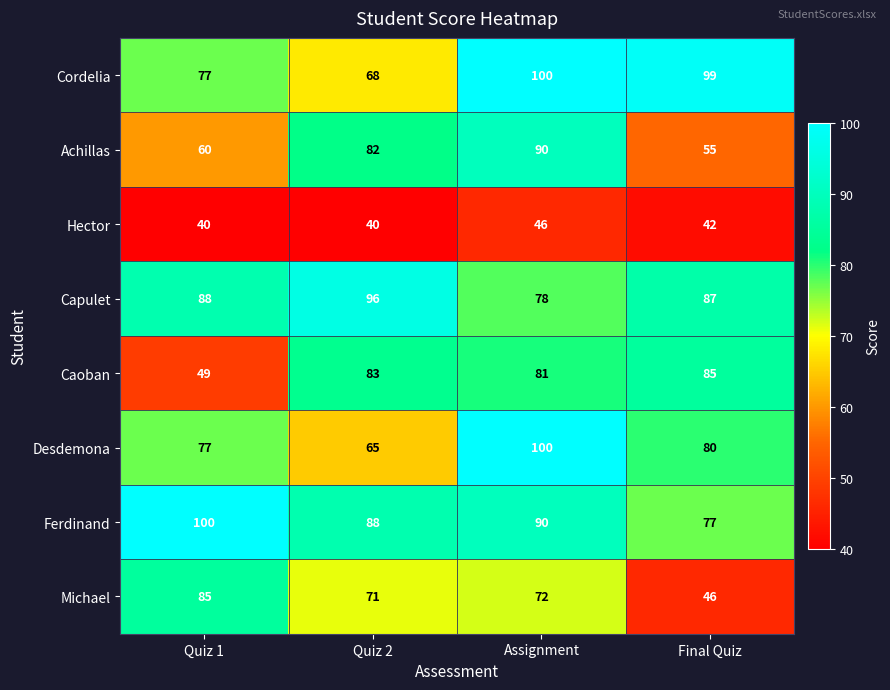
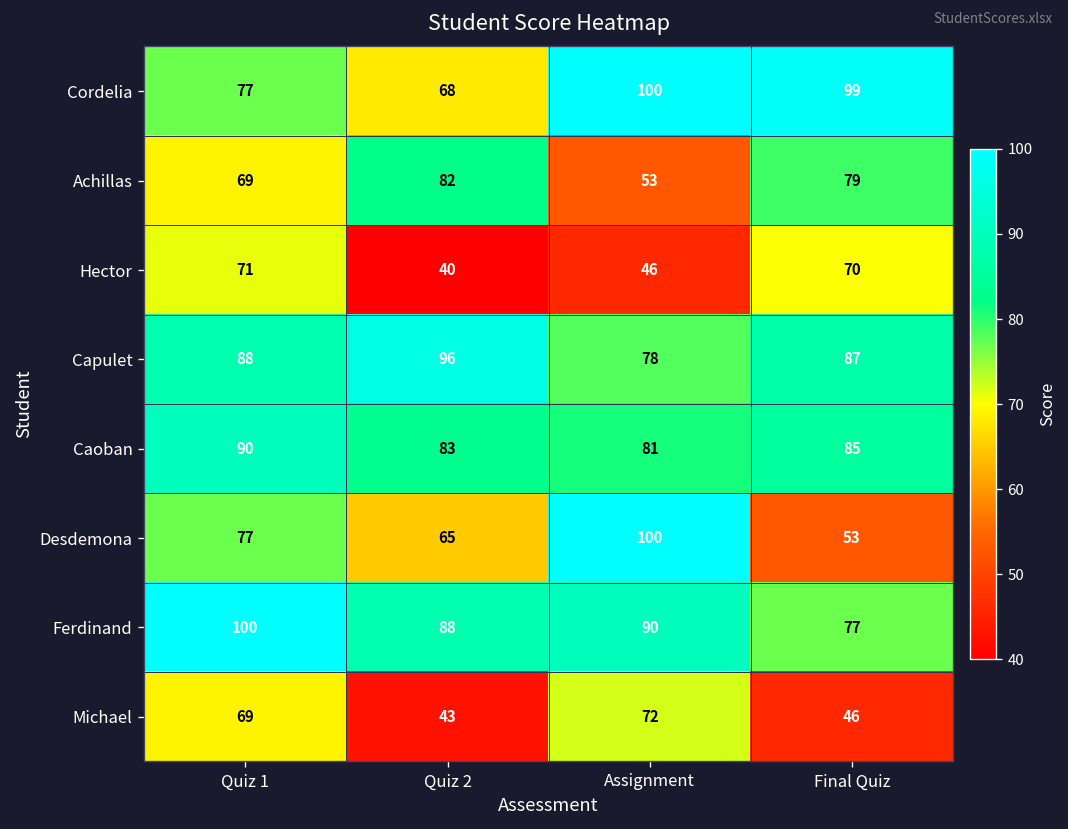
  {
    "Cordelia": {
      "Quiz 1": 77,
      "Quiz 2": 68,
      "Assignment": 100,
      "Final Quiz": 99
    },
    "Achillas": {
-     "Quiz 1": 60,
+     "Quiz 1": 69,
      "Quiz 2": 82,
-     "Assignment": 90,
-     "Final Quiz": 55
+     "Assignment": 53,
+     "Final Quiz": 79
    },
    "Hector": {
-     "Quiz 1": 40,
+     "Quiz 1": 71,
      "Quiz 2": 40,
      "Assignment": 46,
-     "Final Quiz": 42
+     "Final Quiz": 70
    },
    "Capulet": {
      "Quiz 1": 88,
      "Quiz 2": 96,
      "Assignment": 78,
      "Final Quiz": 87
    },
    "Caoban": {
-     "Quiz 1": 49,
+     "Quiz 1": 90,
      "Quiz 2": 83,
      "Assignment": 81,
      "Final Quiz": 85
    },
    "Desdemona": {
      "Quiz 1": 77,
      "Quiz 2": 65,
      "Assignment": 100,
-     "Final Quiz": 80
+     "Final Quiz": 53
    },
    "Ferdinand": {
      "Quiz 1": 100,
      "Quiz 2": 88,
      "Assignment": 90,
      "Final Quiz": 77
    },
    "Michael": {
-     "Quiz 1": 85,
-     "Quiz 2": 71,
+     "Quiz 1": 69,
+     "Quiz 2": 43,
      "Assignment": 72,
      "Final Quiz": 46
    }
  }
